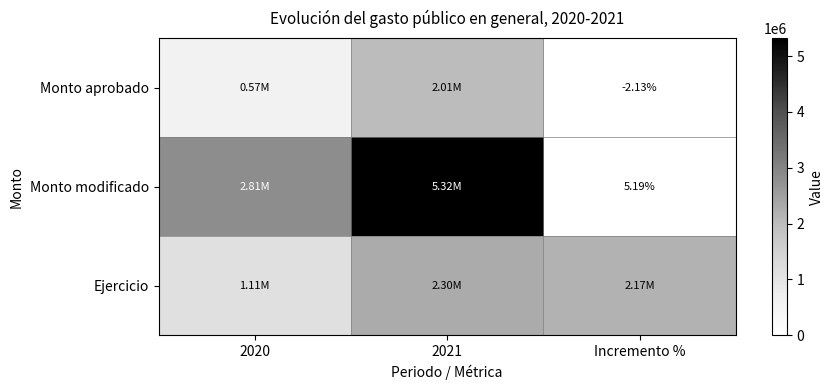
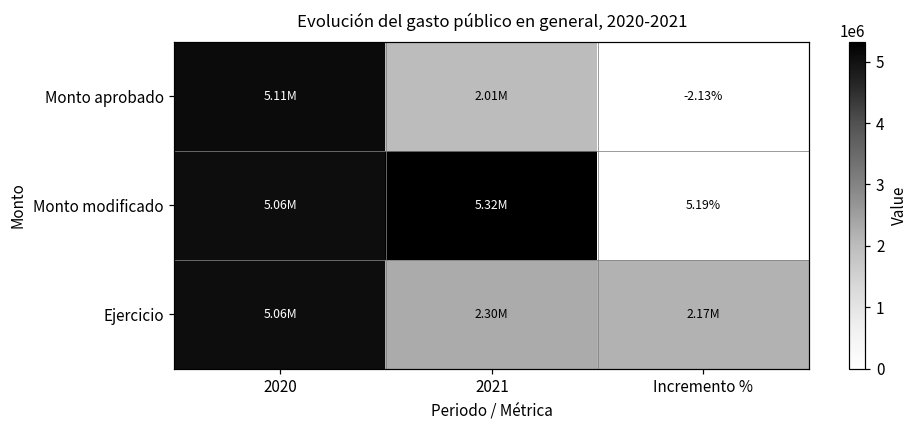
  {
    "Monto aprobado": {
-     "2020": "0.57M",
+     "2020": "5.11M",
      "2021": "2.01M",
      "Incremento %": "-2.13%"
    },
    "Monto modificado": {
-     "2020": "2.81M",
+     "2020": "5.06M",
      "2021": "5.32M",
      "Incremento %": "5.19%"
    },
    "Ejercicio": {
-     "2020": "1.11M",
+     "2020": "5.06M",
      "2021": "2.30M",
      "Incremento %": "2.17M"
    }
  }
